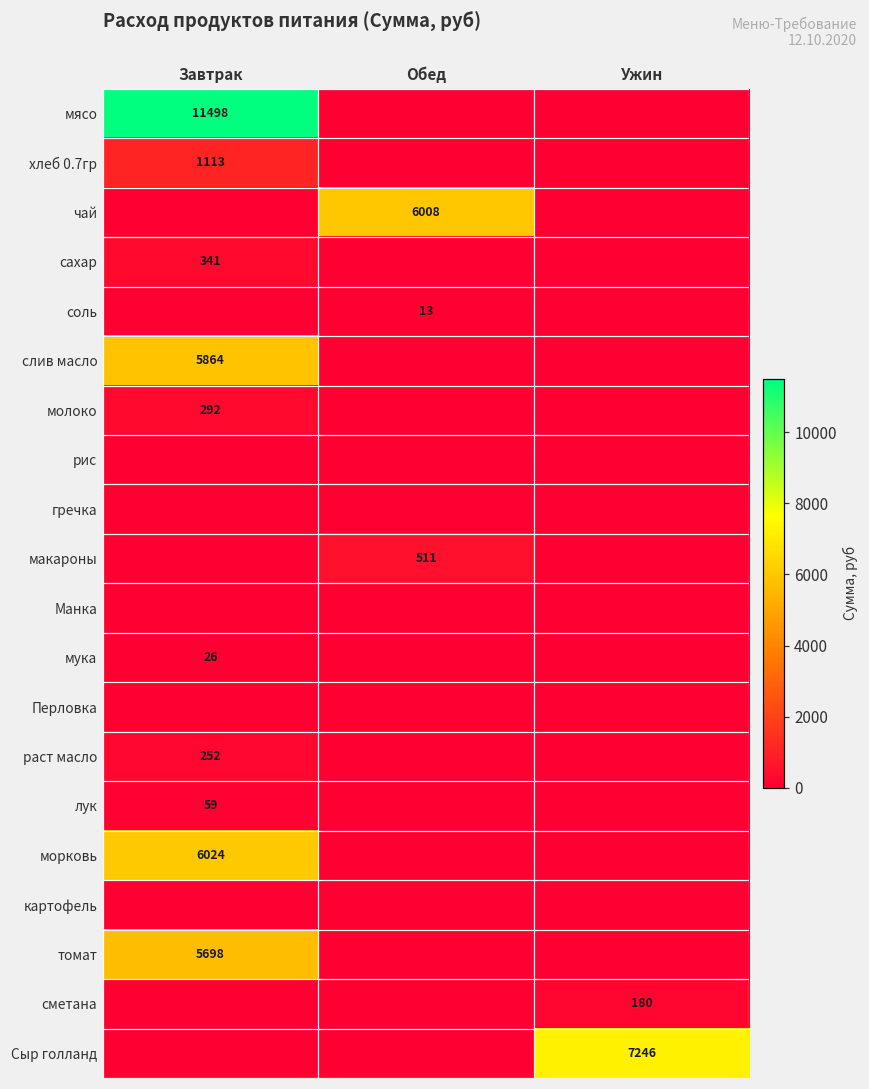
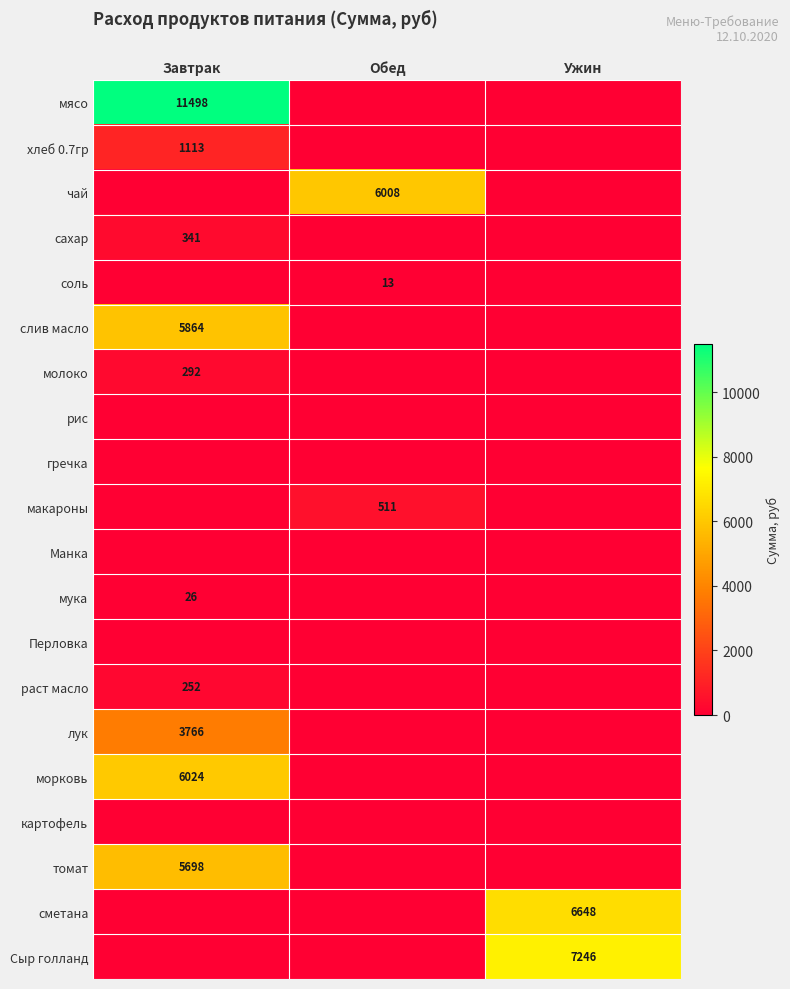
  {
    "мясо": {
      "Завтрак": 11498
    },
    "хлеб 0.7гр": {
      "Завтрак": 1113
    },
    "чай": {
      "Обед": 6008
    },
    "сахар": {
      "Завтрак": 341
    },
    "соль": {
      "Обед": 13
    },
    "слив масло": {
      "Завтрак": 5864
    },
    "молоко": {
      "Завтрак": 292
    },
    "макароны": {
      "Обед": 511
    },
    "мука": {
      "Завтрак": 26
    },
    "раст масло": {
      "Завтрак": 252
    },
    "лук": {
-     "Завтрак": 59
+     "Завтрак": 3766
    },
    "морковь": {
      "Завтрак": 6024
    },
    "томат": {
      "Завтрак": 5698
    },
    "сметана": {
-     "Ужин": 180
+     "Ужин": 6648
    },
    "Сыр голланд": {
      "Ужин": 7246
    }
  }
